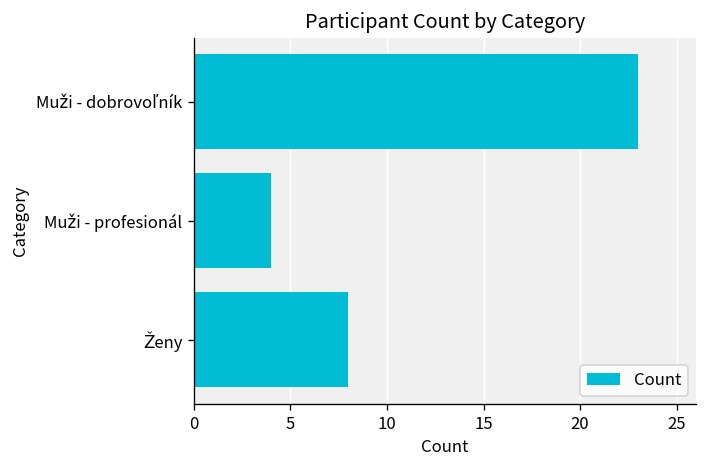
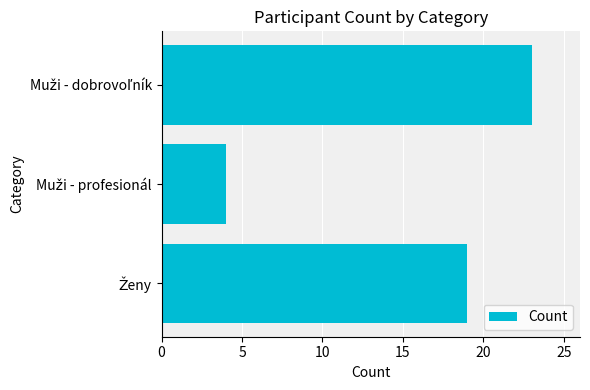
  {
    "Muži - dobrovoľník": 23,
    "Muži - profesionál": 4,
-   "Ženy": 8
+   "Ženy": 19
  }
